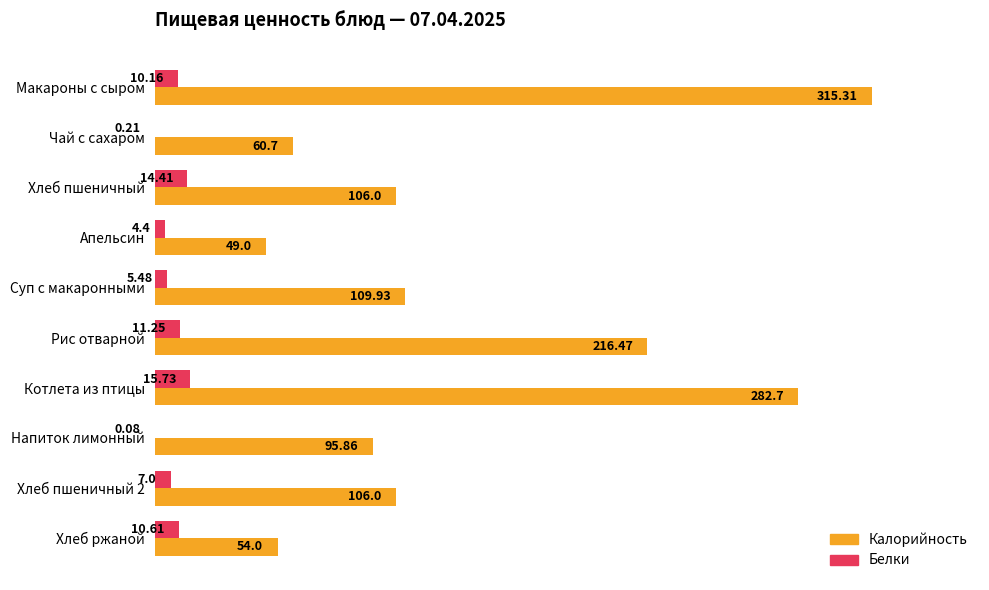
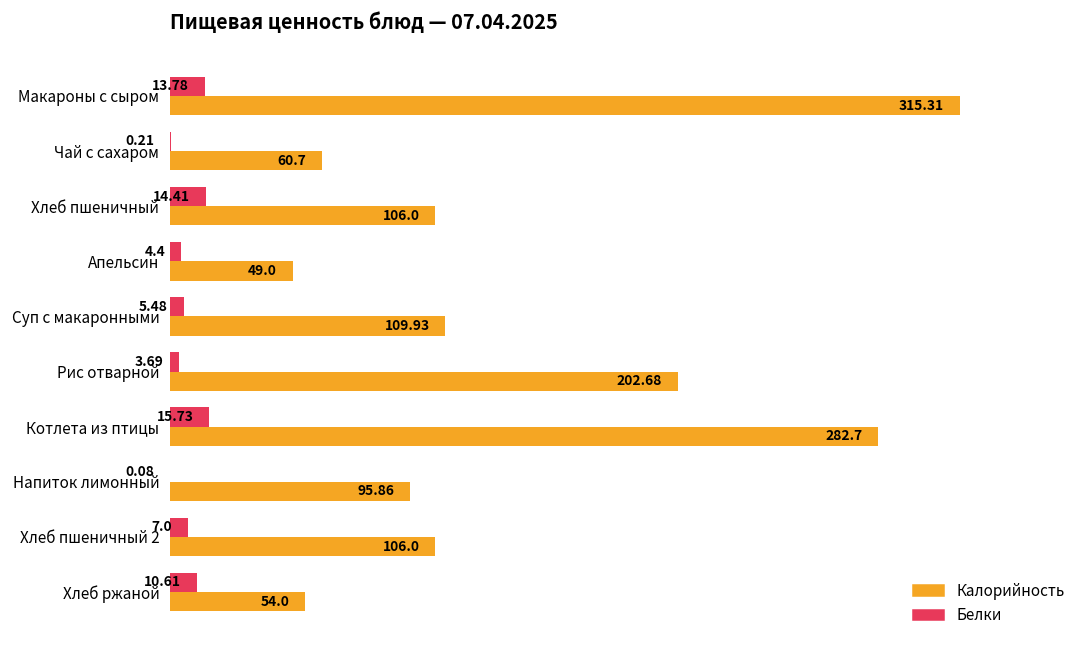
  {
    "Калорийность": {
-     "Рис отварной": 216.47
+     "Рис отварной": 202.68
    },
    "Белки": {
-     "Макароны с сыром": 10.16,
-     "Рис отварной": 11.25
+     "Макароны с сыром": 13.78,
+     "Рис отварной": 3.69
    }
  }
